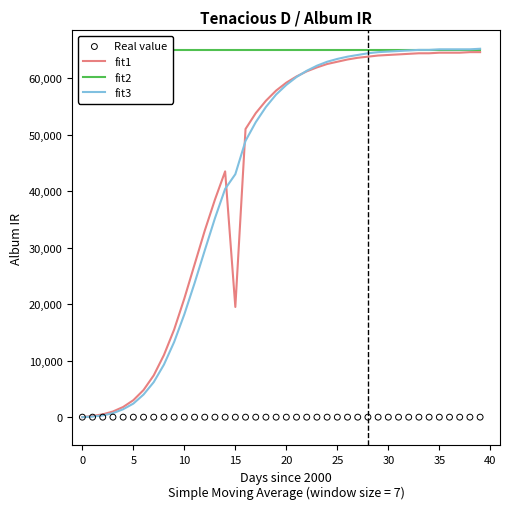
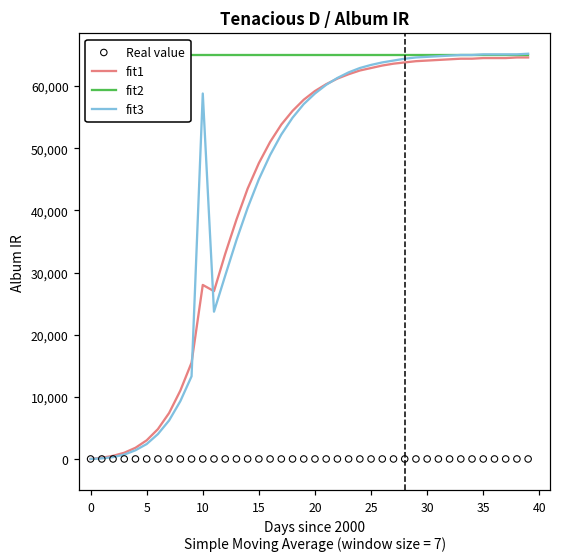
  {
    "fit1": {
      "5": "3,000",
-     "10": "21,000",
-     "15": "20,000",
+     "10": "28,000",
+     "15": "48,000",
      "25": "63,000",
      "30": "64,000",
      "35": "65,000"
    },
    "fit2": {
      "10": "65,000",
      "15": "65,000",
      "20": "65,000",
      "25": "65,000"
    },
    "fit3": {
      "5": "2,000",
-     "10": "18,000",
-     "15": "43,000",
+     "10": "59,000",
+     "15": "45,000",
      "25": "63,000"
    }
  }
